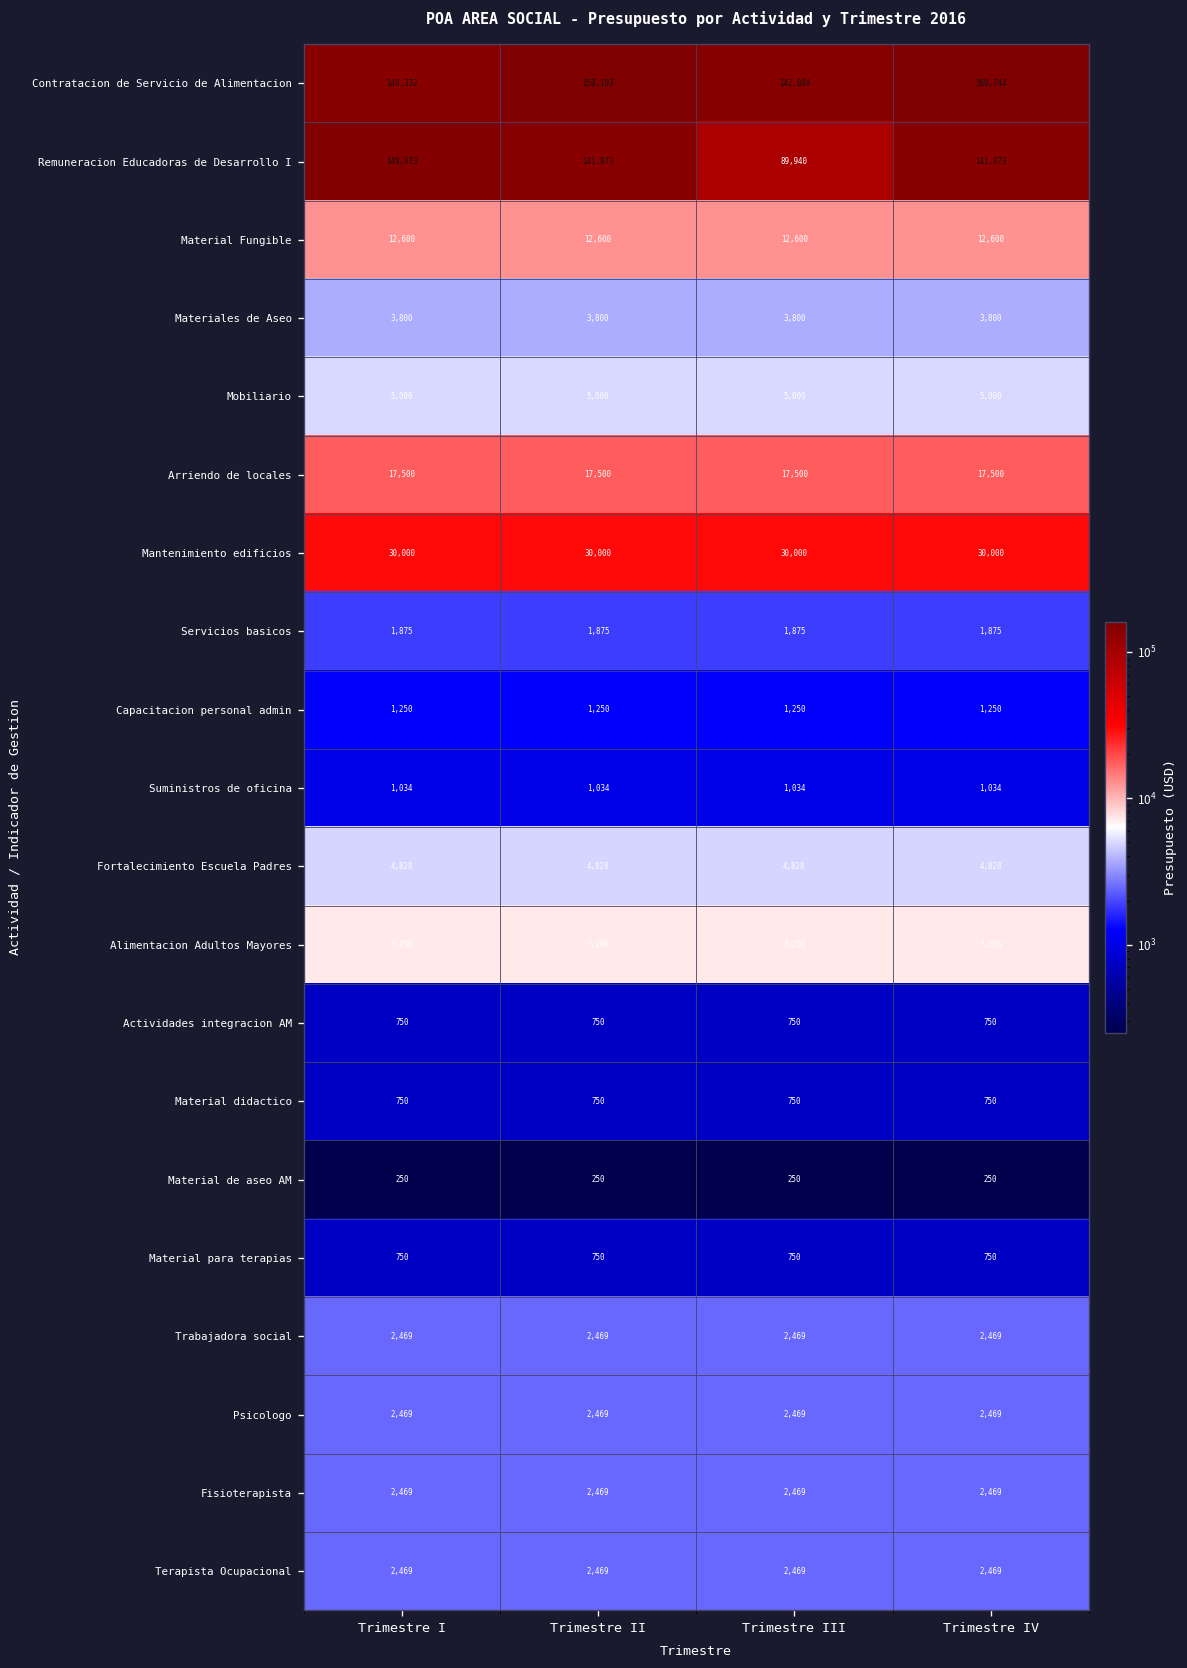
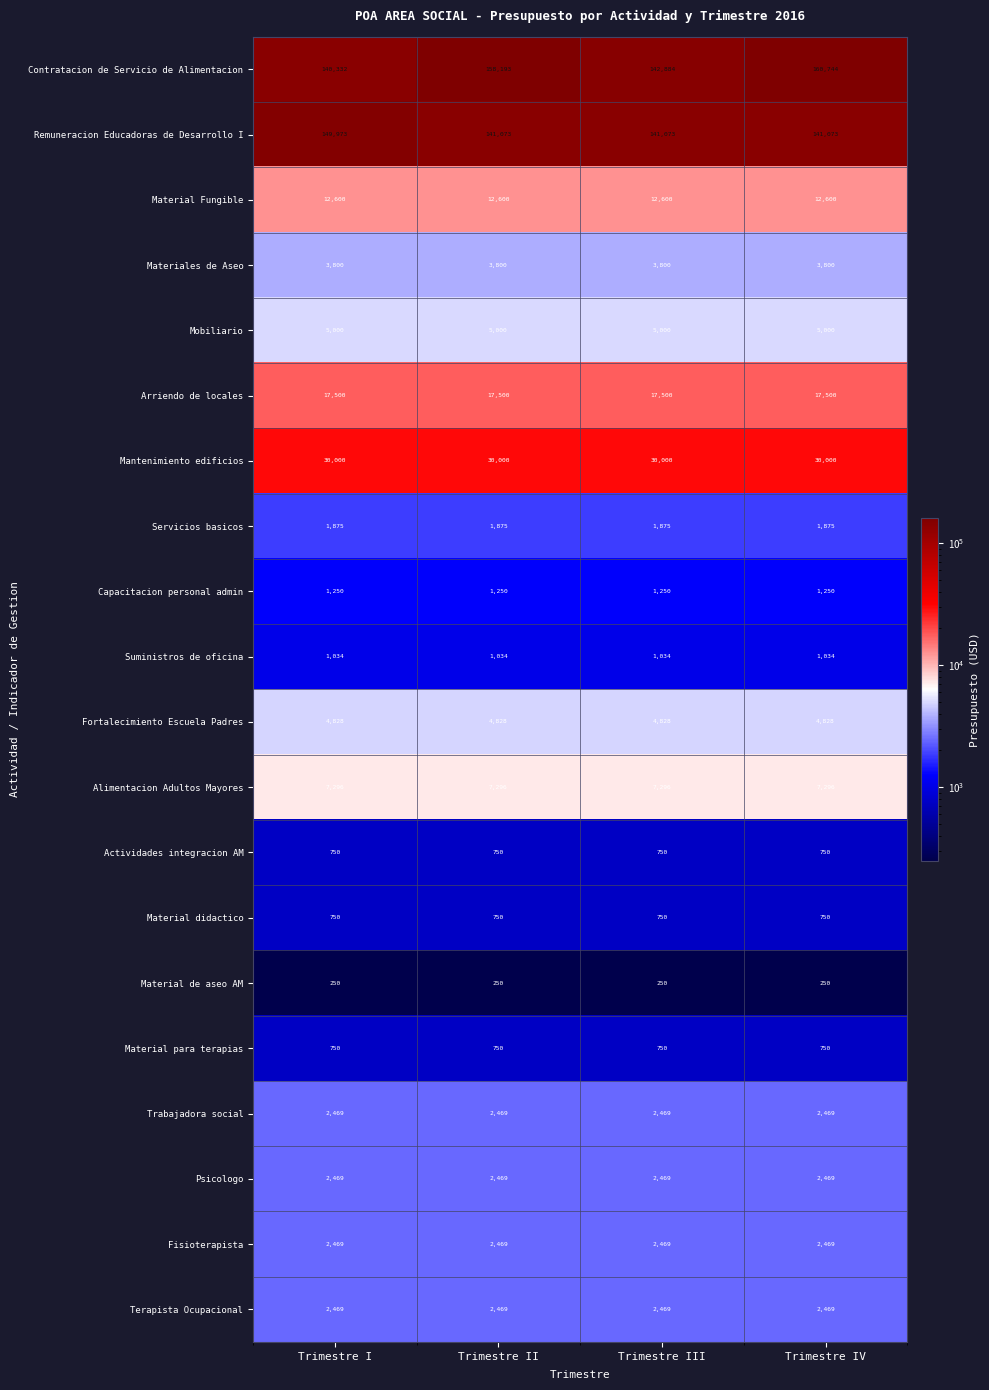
  {
    "Contratacion de Servicio de Alimentacion": {
      "Trimestre I": "140,332",
      "Trimestre II": "158,193",
      "Trimestre III": "142,884",
      "Trimestre IV": "160,744"
    },
    "Remuneracion Educadoras de Desarrollo I": {
      "Trimestre I": "149,973",
      "Trimestre II": "141,073",
-     "Trimestre III": "89,940",
+     "Trimestre III": "141,073",
      "Trimestre IV": "141,073"
    },
    "Material Fungible": {
      "Trimestre I": "12,600",
      "Trimestre II": "12,600",
      "Trimestre III": "12,600",
      "Trimestre IV": "12,600"
    },
    "Materiales de Aseo": {
      "Trimestre I": "3,800",
      "Trimestre II": "3,800",
      "Trimestre III": "3,800",
      "Trimestre IV": "3,800"
    },
    "Arriendo de locales": {
      "Trimestre I": "17,500",
      "Trimestre II": "17,500",
      "Trimestre III": "17,500",
      "Trimestre IV": "17,500"
    },
    "Mantenimiento edificios": {
      "Trimestre I": "30,000",
      "Trimestre II": "30,000",
      "Trimestre III": "30,000",
      "Trimestre IV": "30,000"
    },
    "Servicios basicos": {
      "Trimestre I": "1,875",
      "Trimestre II": "1,875",
      "Trimestre III": "1,875",
      "Trimestre IV": "1,875"
    },
    "Capacitacion personal admin": {
      "Trimestre I": "1,250",
      "Trimestre II": "1,250",
      "Trimestre III": "1,250",
      "Trimestre IV": "1,250"
    },
    "Suministros de oficina": {
      "Trimestre I": "1,034",
      "Trimestre II": "1,034",
      "Trimestre III": "1,034",
      "Trimestre IV": "1,034"
    },
    "Actividades integracion AM": {
      "Trimestre I": "750",
      "Trimestre II": "750",
      "Trimestre III": "750",
      "Trimestre IV": "750"
    },
    "Material didactico": {
      "Trimestre I": "750",
      "Trimestre II": "750",
      "Trimestre III": "750",
      "Trimestre IV": "750"
    },
    "Material de aseo AM": {
      "Trimestre I": "250",
      "Trimestre II": "250",
      "Trimestre III": "250",
      "Trimestre IV": "250"
    },
    "Material para terapias": {
      "Trimestre I": "750",
      "Trimestre II": "750",
      "Trimestre III": "750",
      "Trimestre IV": "750"
    },
    "Trabajadora social": {
      "Trimestre I": "2,469",
      "Trimestre II": "2,469",
      "Trimestre III": "2,469",
      "Trimestre IV": "2,469"
    },
    "Psicologo": {
      "Trimestre I": "2,469",
      "Trimestre II": "2,469",
      "Trimestre III": "2,469",
      "Trimestre IV": "2,469"
    },
    "Fisioterapista": {
      "Trimestre I": "2,469",
      "Trimestre II": "2,469",
      "Trimestre III": "2,469",
      "Trimestre IV": "2,469"
    },
    "Terapista Ocupacional": {
      "Trimestre I": "2,469",
      "Trimestre II": "2,469",
      "Trimestre III": "2,469",
      "Trimestre IV": "2,469"
    }
  }
